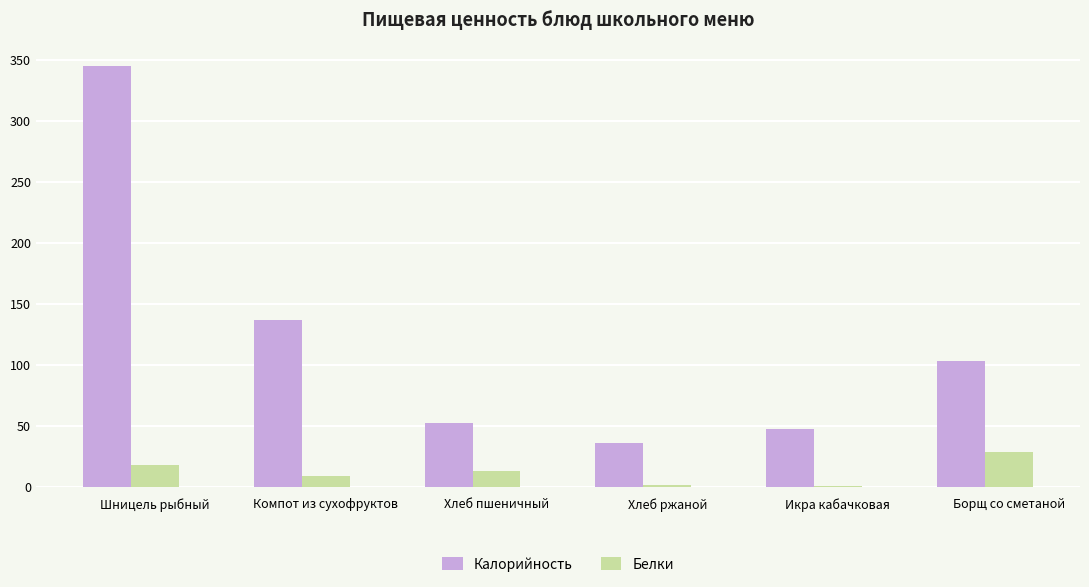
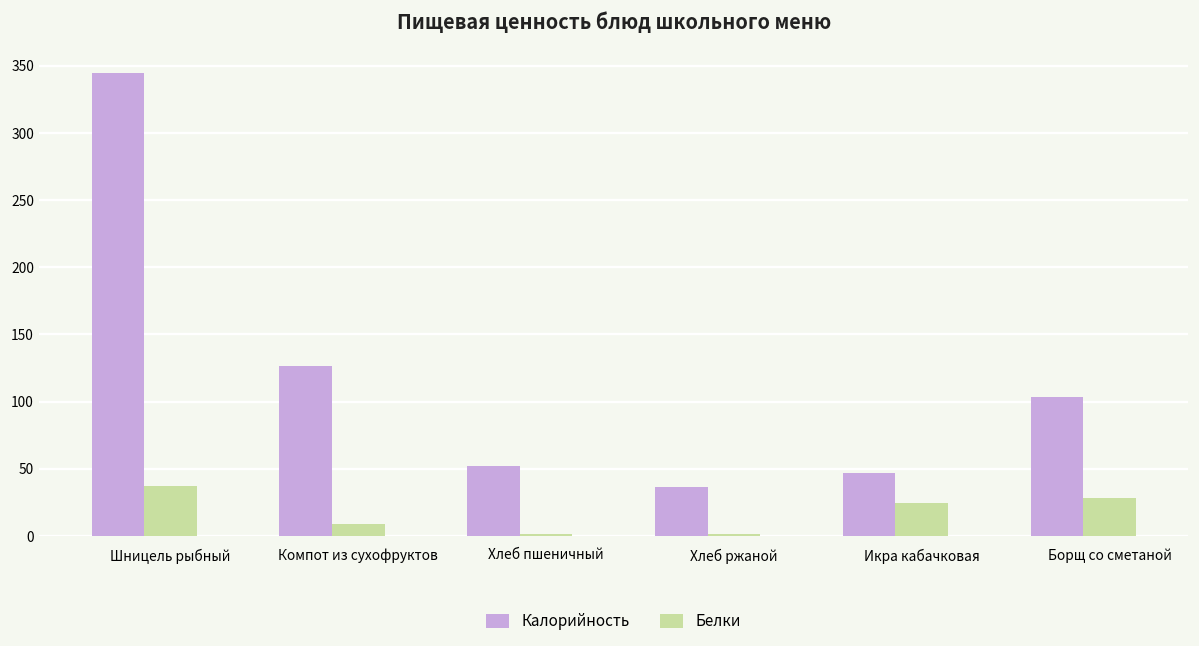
  {
    "Калорийность": {
      "Шницель рыбный": 345,
-     "Компот из сухофруктов": 136,
+     "Компот из сухофруктов": 126,
      "Хлеб пшеничный": 52,
      "Хлеб ржаной": 36,
      "Икра кабачковая": 47,
      "Борщ со сметаной": 103
    },
    "Белки": {
-     "Шницель рыбный": 18,
+     "Шницель рыбный": 37,
      "Компот из сухофруктов": 9,
-     "Хлеб пшеничный": 13,
-     "Икра кабачковая": 1,
+     "Хлеб пшеничный": 2,
+     "Икра кабачковая": 25,
      "Борщ со сметаной": 28
    }
  }
